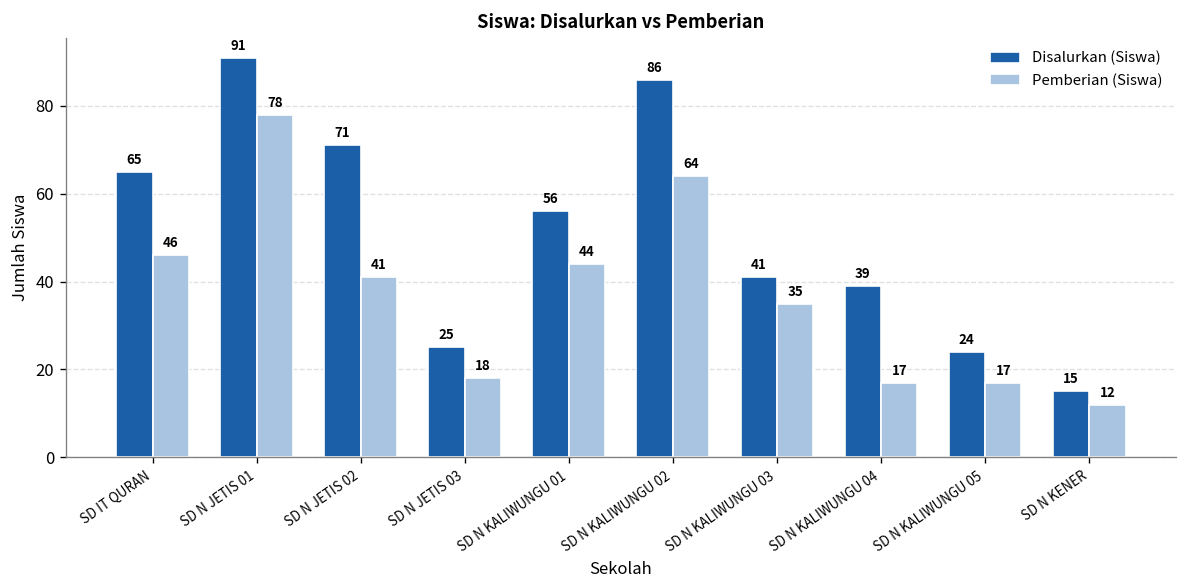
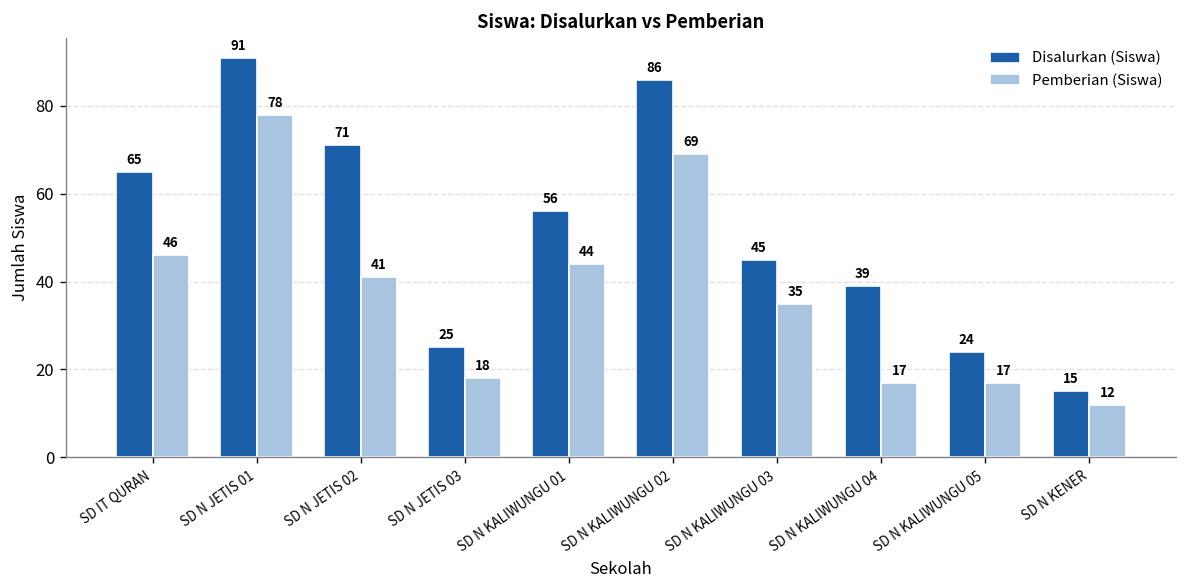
  {
    "Disalurkan (Siswa)": {
      "SD IT QURAN": 65,
      "SD N JETIS 01": 91,
      "SD N JETIS 02": 71,
      "SD N JETIS 03": 25,
      "SD N KALIWUNGU 01": 56,
      "SD N KALIWUNGU 02": 86,
-     "SD N KALIWUNGU 03": 41,
+     "SD N KALIWUNGU 03": 45,
      "SD N KALIWUNGU 04": 39,
      "SD N KALIWUNGU 05": 24,
      "SD N KENER": 15
    },
    "Pemberian (Siswa)": {
      "SD IT QURAN": 46,
      "SD N JETIS 01": 78,
      "SD N JETIS 02": 41,
      "SD N JETIS 03": 18,
      "SD N KALIWUNGU 01": 44,
-     "SD N KALIWUNGU 02": 64,
+     "SD N KALIWUNGU 02": 69,
      "SD N KALIWUNGU 03": 35,
      "SD N KALIWUNGU 04": 17,
      "SD N KALIWUNGU 05": 17,
      "SD N KENER": 12
    }
  }
